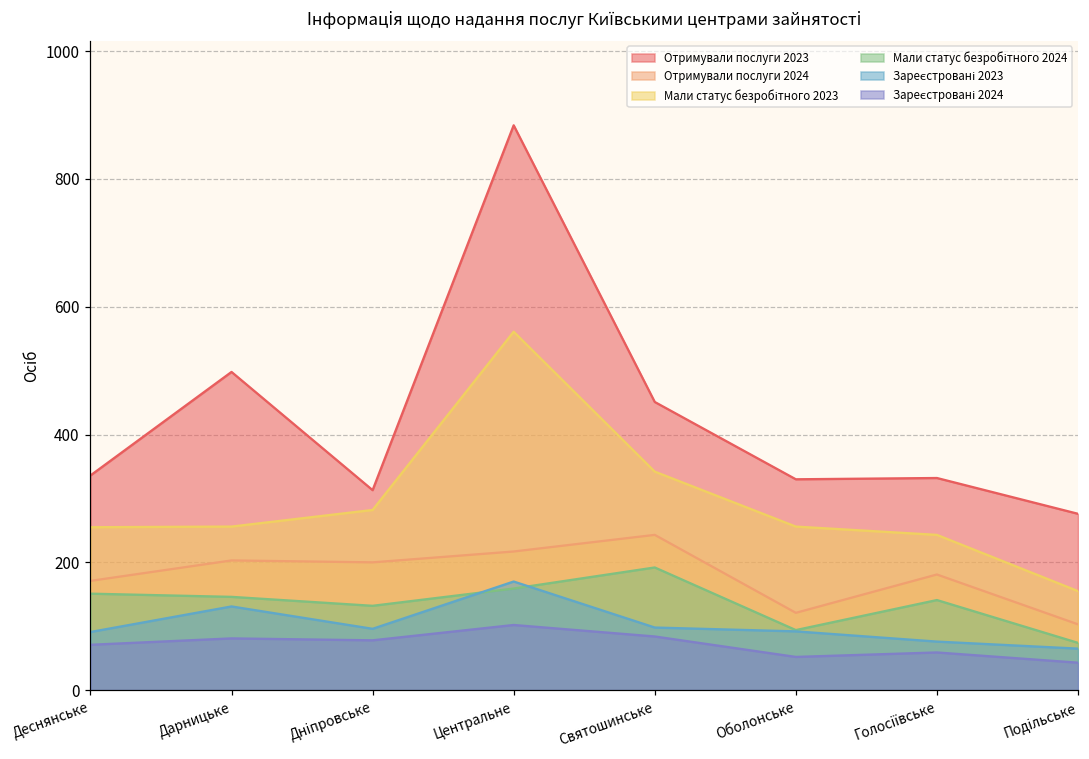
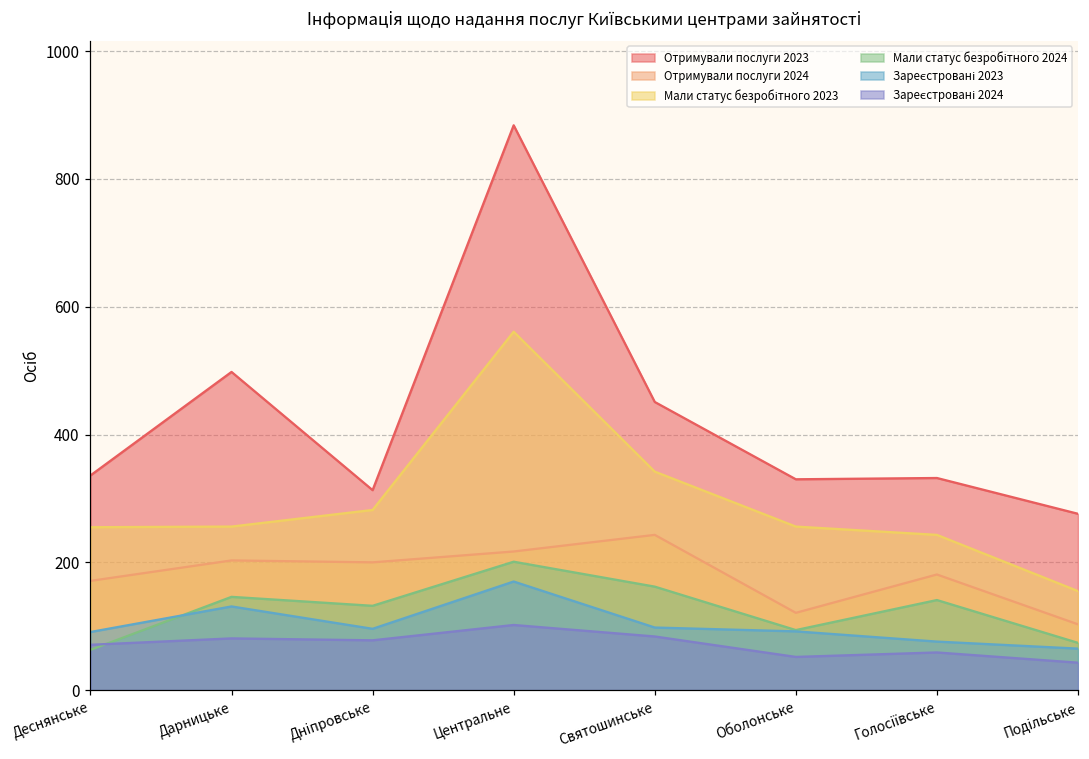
  {
    "Мали статус безробітного 2024": {
-     "Деснянське": 150,
+     "Деснянське": 60,
      "Дарницьке": 150,
      "Дніпровське": 130,
-     "Центральне": 160,
-     "Святошинське": 190,
+     "Центральне": 200,
+     "Святошинське": 160,
      "Голосіївське": 140,
      "Подільське": 70
    }
  }
